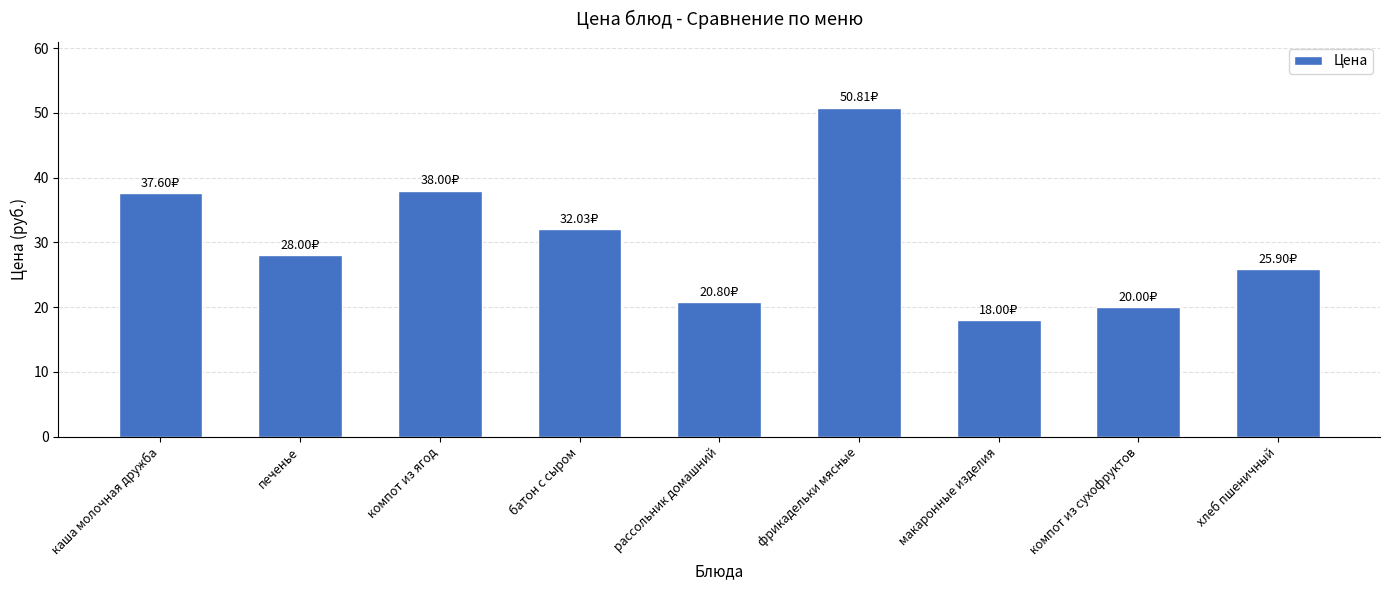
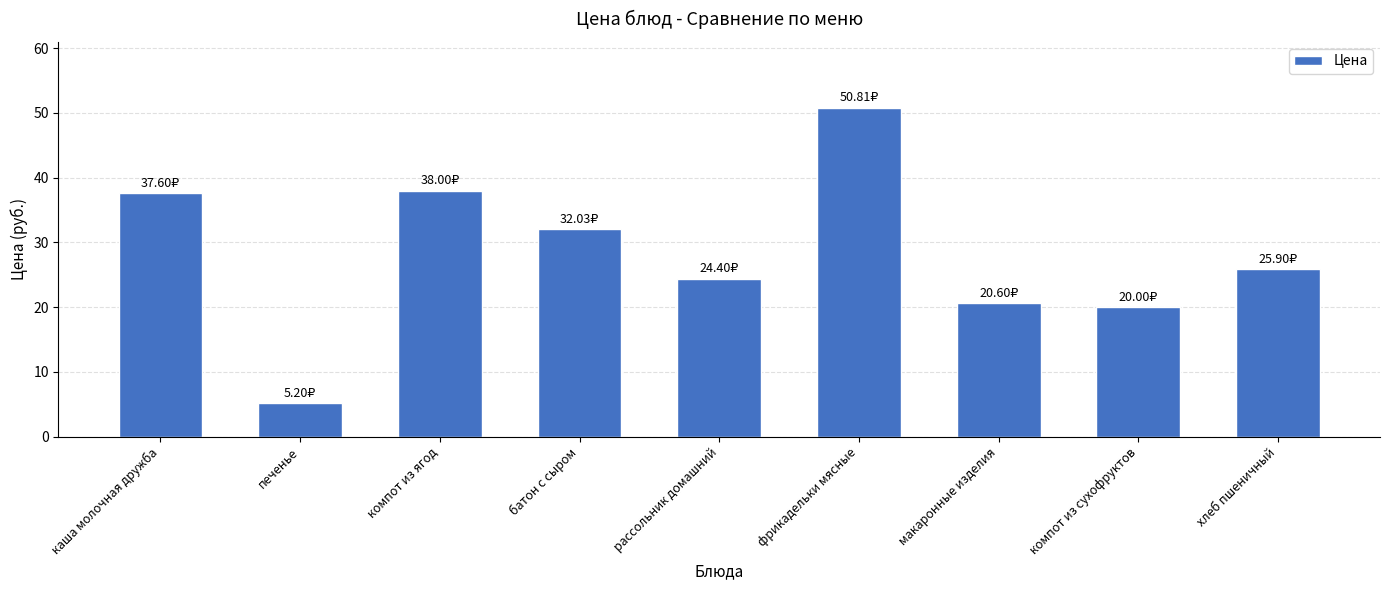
  {
    "каша молочная дружба": "37.60₽",
-   "печенье": "28.00₽",
+   "печенье": "5.20₽",
    "компот из ягод": "38.00₽",
    "батон с сыром": "32.03₽",
-   "рассольник домашний": "20.80₽",
+   "рассольник домашний": "24.40₽",
    "фрикадельки мясные": "50.81₽",
-   "макаронные изделия": "18.00₽",
+   "макаронные изделия": "20.60₽",
    "компот из сухофруктов": "20.00₽",
    "хлеб пшеничный": "25.90₽"
  }
